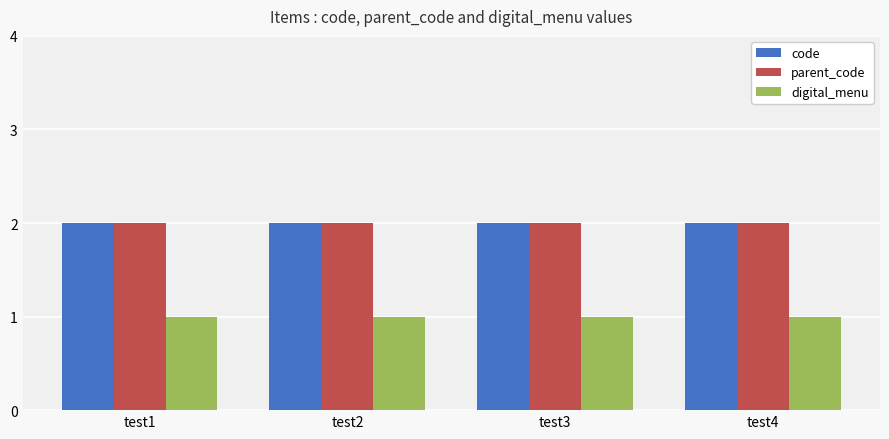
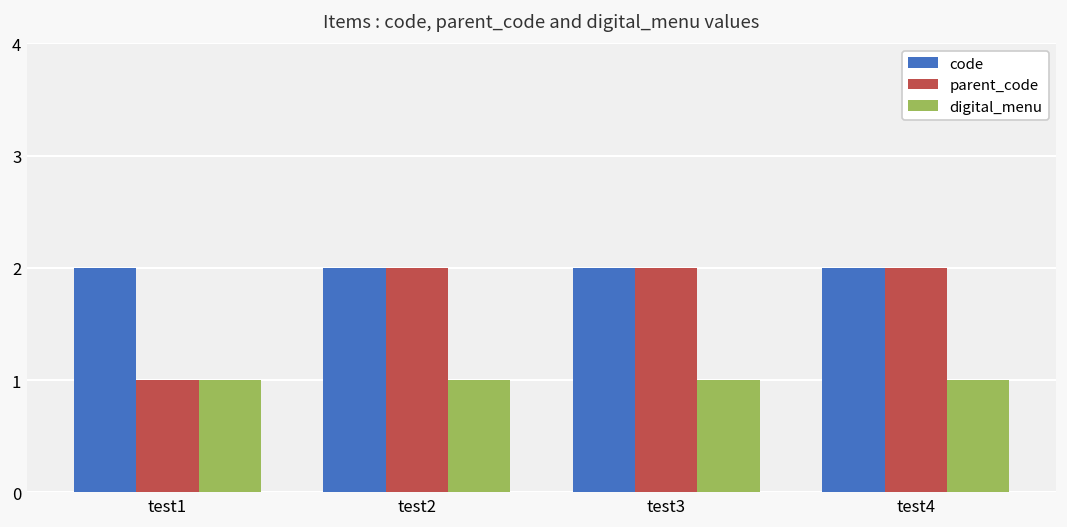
  {
    "code": {
      "test1": 2,
      "test2": 2,
      "test3": 2,
      "test4": 2
    },
    "parent_code": {
-     "test1": 2,
+     "test1": 1,
      "test2": 2,
      "test3": 2,
      "test4": 2
    },
    "digital_menu": {
      "test1": 1,
      "test2": 1,
      "test3": 1,
      "test4": 1
    }
  }
